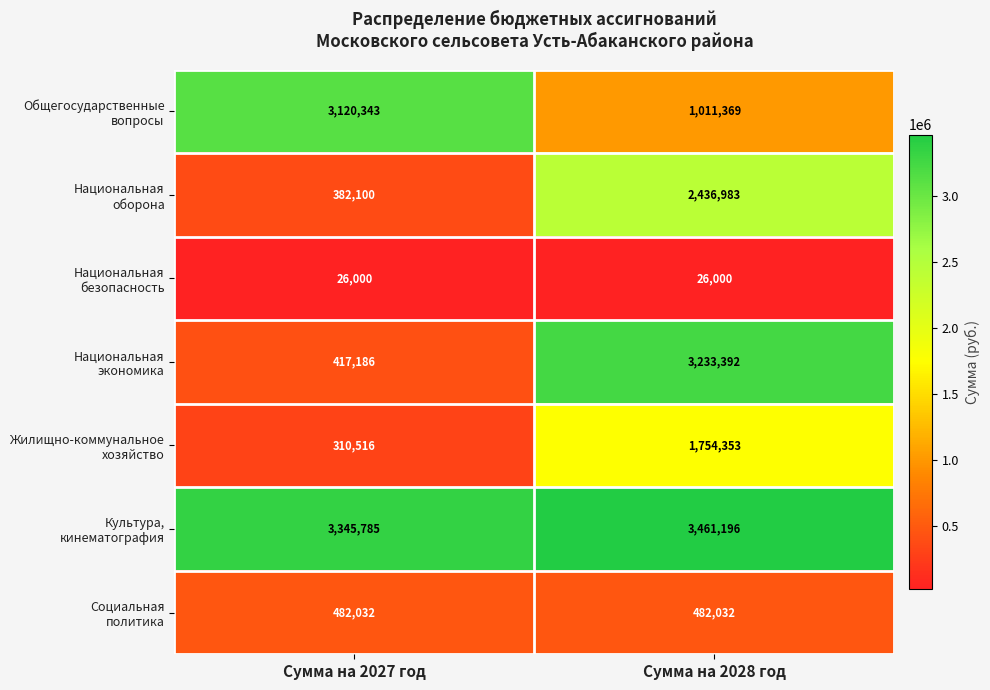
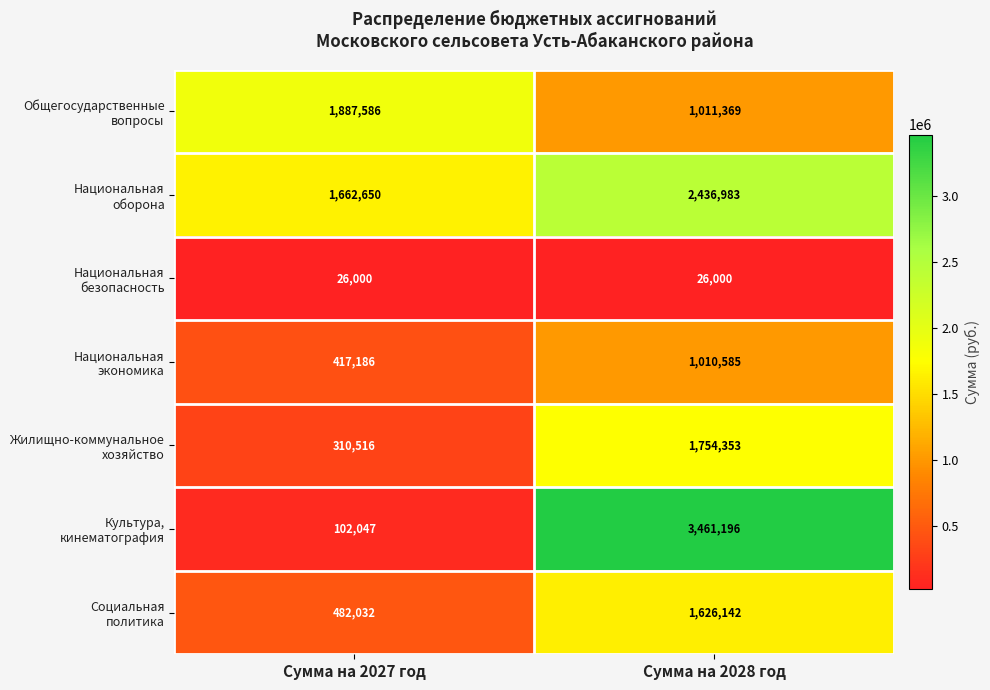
  {
    "Общегосударственные вопросы": {
-     "Сумма на 2027 год": "3,120,343",
+     "Сумма на 2027 год": "1,887,586",
      "Сумма на 2028 год": "1,011,369"
    },
    "Национальная oборона": {
-     "Сумма на 2027 год": "382,100",
+     "Сумма на 2027 год": "1,662,650",
      "Сумма на 2028 год": "2,436,983"
    },
    "Национальная безопасность": {
      "Сумма на 2027 год": "26,000",
      "Сумма на 2028 год": "26,000"
    },
    "Национальная экономика": {
      "Сумма на 2027 год": "417,186",
-     "Сумма на 2028 год": "3,233,392"
+     "Сумма на 2028 год": "1,010,585"
    },
    "Жилищно-коммунальное хозяйство": {
      "Сумма на 2027 год": "310,516",
      "Сумма на 2028 год": "1,754,353"
    },
    "Культура, кинематография": {
-     "Сумма на 2027 год": "3,345,785",
+     "Сумма на 2027 год": "102,047",
      "Сумма на 2028 год": "3,461,196"
    },
    "Социальная политика": {
      "Сумма на 2027 год": "482,032",
-     "Сумма на 2028 год": "482,032"
+     "Сумма на 2028 год": "1,626,142"
    }
  }
